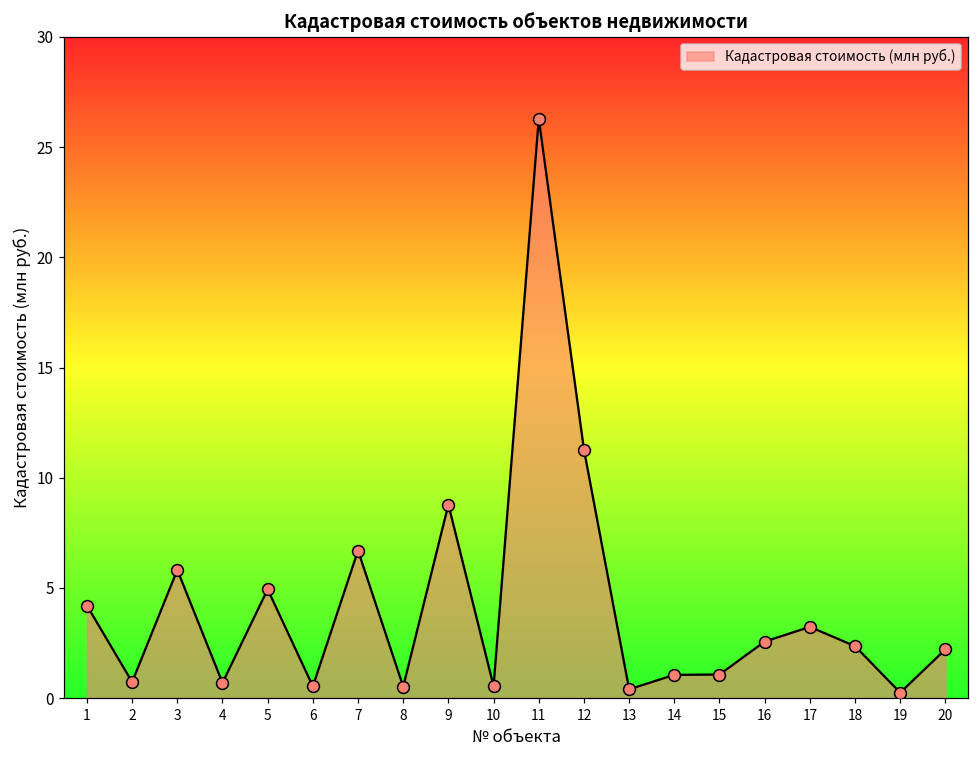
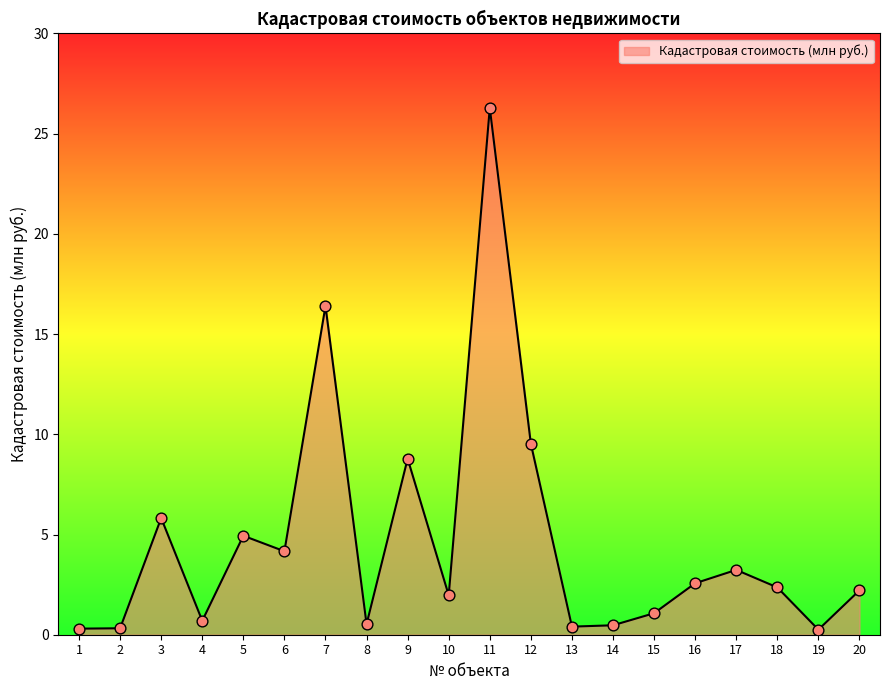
  {
-   "1": 4.2,
-   "2": 0.7,
+   "1": 0.3,
+   "2": 0.3,
    "3": 5.8,
    "4": 0.7,
    "5": 4.9,
-   "6": 0.5,
-   "7": 6.7,
+   "6": 4.2,
+   "7": 16.4,
    "8": 0.5,
    "9": 8.8,
-   "10": 0.5,
+   "10": 2.0,
    "11": 26.3,
-   "12": 11.3,
+   "12": 9.5,
    "13": 0.4,
-   "14": 1.1,
+   "14": 0.5,
    "15": 1.1,
    "16": 2.6,
    "17": 3.2,
    "18": 2.4,
    "19": 0.3,
    "20": 2.2
  }
